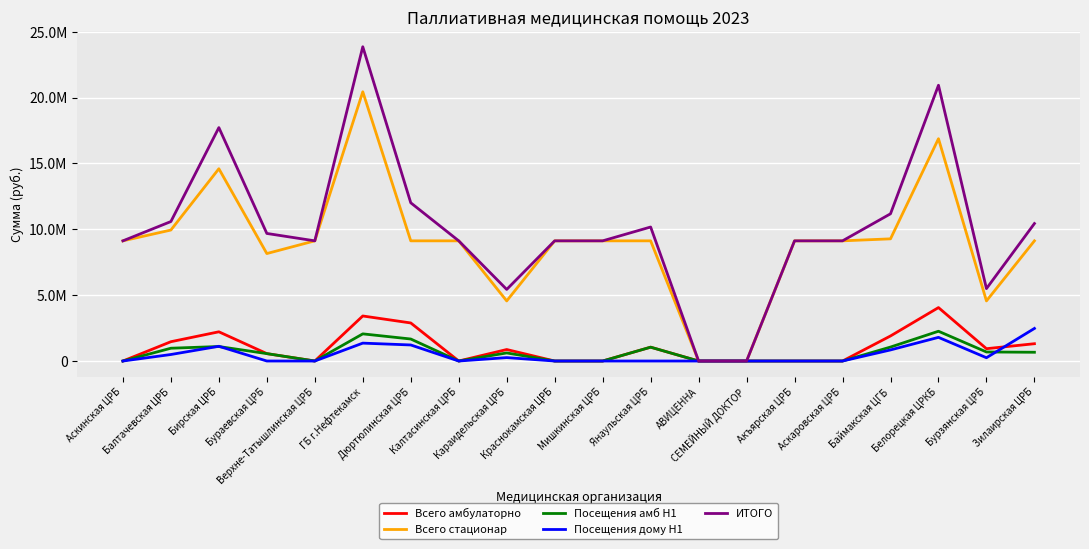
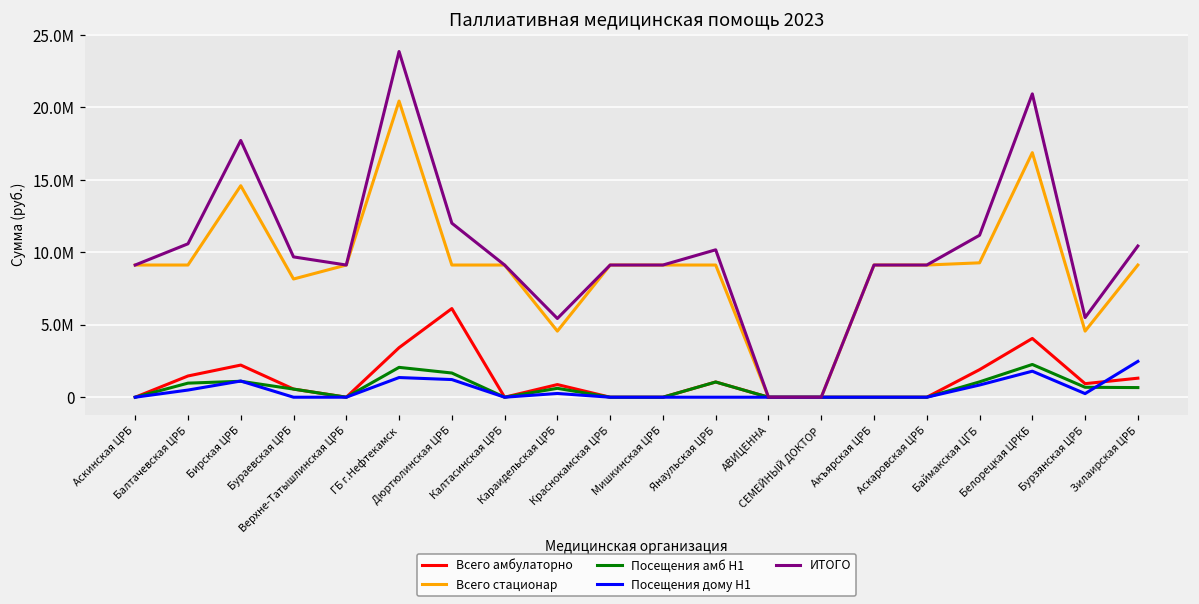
  {
    "Всего амбулаторно": {
      "Балтачевская ЦРБ": 1500000,
      "Бирская ЦРБ": 2200000,
      "ГБ г.Нефтекамск": 3400000,
-     "Дюртюлинская ЦРБ": 2900000,
+     "Дюртюлинская ЦРБ": 6100000,
      "Караидельская ЦРБ": 900000,
      "Баймакская ЦГБ": 1900000,
      "Белорецкая ЦРКБ": 4100000,
      "Бурзянская ЦРБ": 900000,
      "Зилаирская ЦРБ": 1300000
    },
    "Всего стационар": {
-     "Балтачевская ЦРБ": 9900000,
+     "Балтачевская ЦРБ": 9100000,
      "Бирская ЦРБ": 14600000,
      "Бураевская ЦРБ": 8200000,
      "ГБ г.Нефтекамск": 20400000,
      "Дюртюлинская ЦРБ": 9100000,
      "Караидельская ЦРБ": 4600000,
      "Янаульская ЦРБ": 9100000,
      "Баймакская ЦГБ": 9300000,
      "Белорецкая ЦРКБ": 16900000,
      "Бурзянская ЦРБ": 4600000,
      "Зилаирская ЦРБ": 9100000
    },
    "Посещения амб H1": {
      "Балтачевская ЦРБ": 1000000,
      "ГБ г.Нефтекамск": 2100000,
      "Дюртюлинская ЦРБ": 1700000,
      "Караидельская ЦРБ": 600000,
      "Баймакская ЦГБ": 1100000,
      "Белорецкая ЦРКБ": 2300000,
      "Бурзянская ЦРБ": 700000,
      "Зилаирская ЦРБ": 700000
    },
    "Посещения дому H1": {
      "Балтачевская ЦРБ": 500000,
      "Бураевская ЦРБ": 0,
      "ГБ г.Нефтекамск": 1400000,
      "Дюртюлинская ЦРБ": 1200000,
      "Караидельская ЦРБ": 300000,
      "Янаульская ЦРБ": 0,
      "Баймакская ЦГБ": 800000,
      "Белорецкая ЦРКБ": 1800000,
      "Бурзянская ЦРБ": 200000,
      "Зилаирская ЦРБ": 2500000
    },
    "ИТОГО": {
      "Балтачевская ЦРБ": 10600000,
      "Бирская ЦРБ": 17700000,
      "Бураевская ЦРБ": 9700000,
      "ГБ г.Нефтекамск": 23900000,
      "Дюртюлинская ЦРБ": 12000000,
      "Караидельская ЦРБ": 5400000,
      "Янаульская ЦРБ": 10200000,
      "Баймакская ЦГБ": 11200000,
      "Белорецкая ЦРКБ": 20900000,
      "Бурзянская ЦРБ": 5500000,
      "Зилаирская ЦРБ": 10400000
    }
  }
